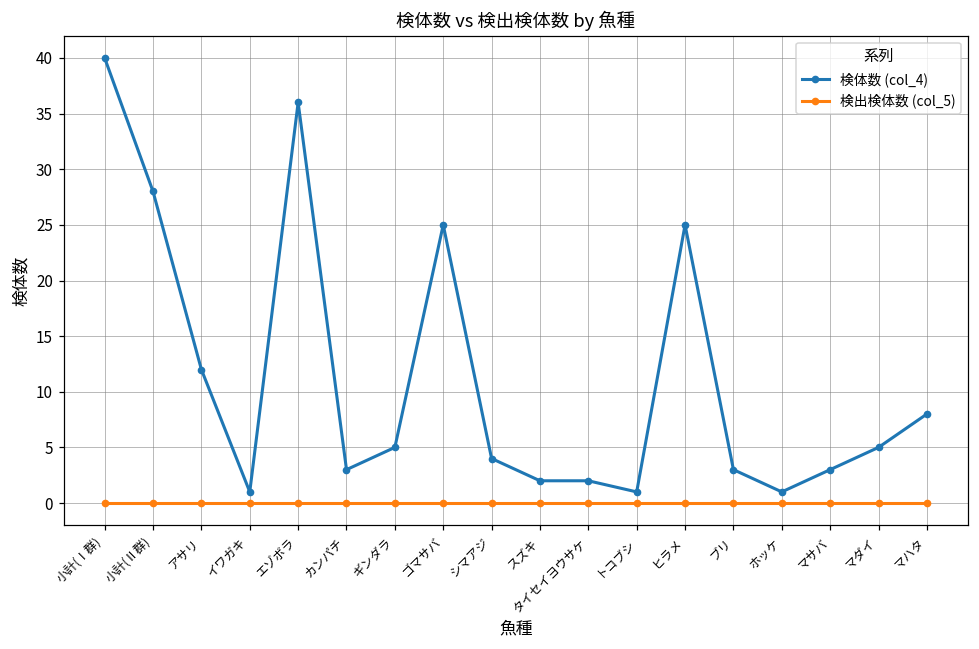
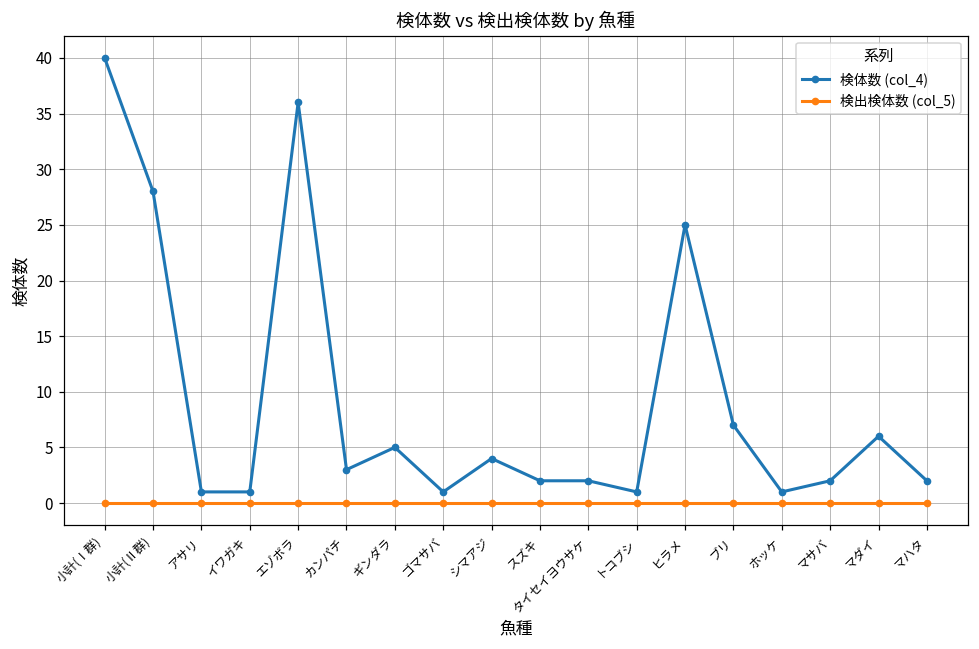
  {
    "検体数 (col_4)": {
      "小計(Ⅰ群)": 40,
      "小計(Ⅱ群)": 28,
-     "アサリ": 12,
+     "アサリ": 1,
      "イワガキ": 1,
      "エゾボラ": 36,
      "カンパチ": 3,
      "ギンダラ": 5,
-     "ゴマサバ": 25,
+     "ゴマサバ": 1,
      "シマアジ": 4,
      "スズキ": 2,
      "タイセイヨウサケ": 2,
      "トコブシ": 1,
      "ヒラメ": 25,
-     "ブリ": 3,
+     "ブリ": 7,
      "ホッケ": 1,
-     "マサバ": 3,
-     "マダイ": 5,
-     "マハタ": 8
+     "マサバ": 2,
+     "マダイ": 6,
+     "マハタ": 2
    },
    "検出検体数 (col_5)": {
      "小計(Ⅰ群)": 0,
      "小計(Ⅱ群)": 0,
      "アサリ": 0,
      "イワガキ": 0,
      "エゾボラ": 0,
      "カンパチ": 0,
      "ギンダラ": 0,
      "ゴマサバ": 0,
      "シマアジ": 0,
      "スズキ": 0,
      "タイセイヨウサケ": 0,
      "トコブシ": 0,
      "ヒラメ": 0,
      "ブリ": 0,
      "ホッケ": 0,
      "マサバ": 0,
      "マダイ": 0,
      "マハタ": 0
    }
  }
